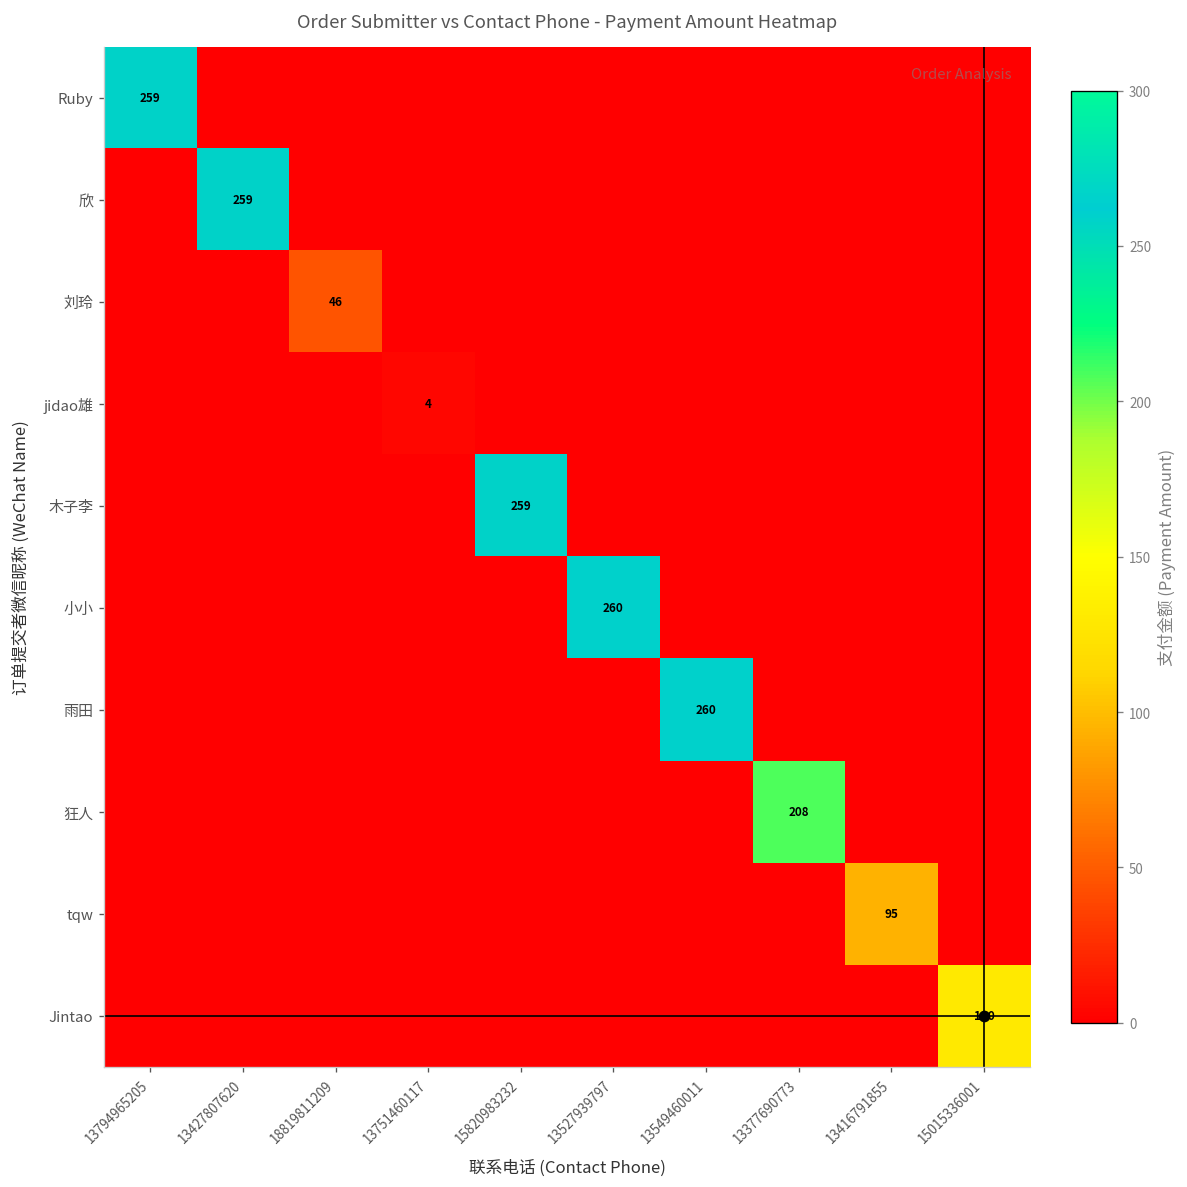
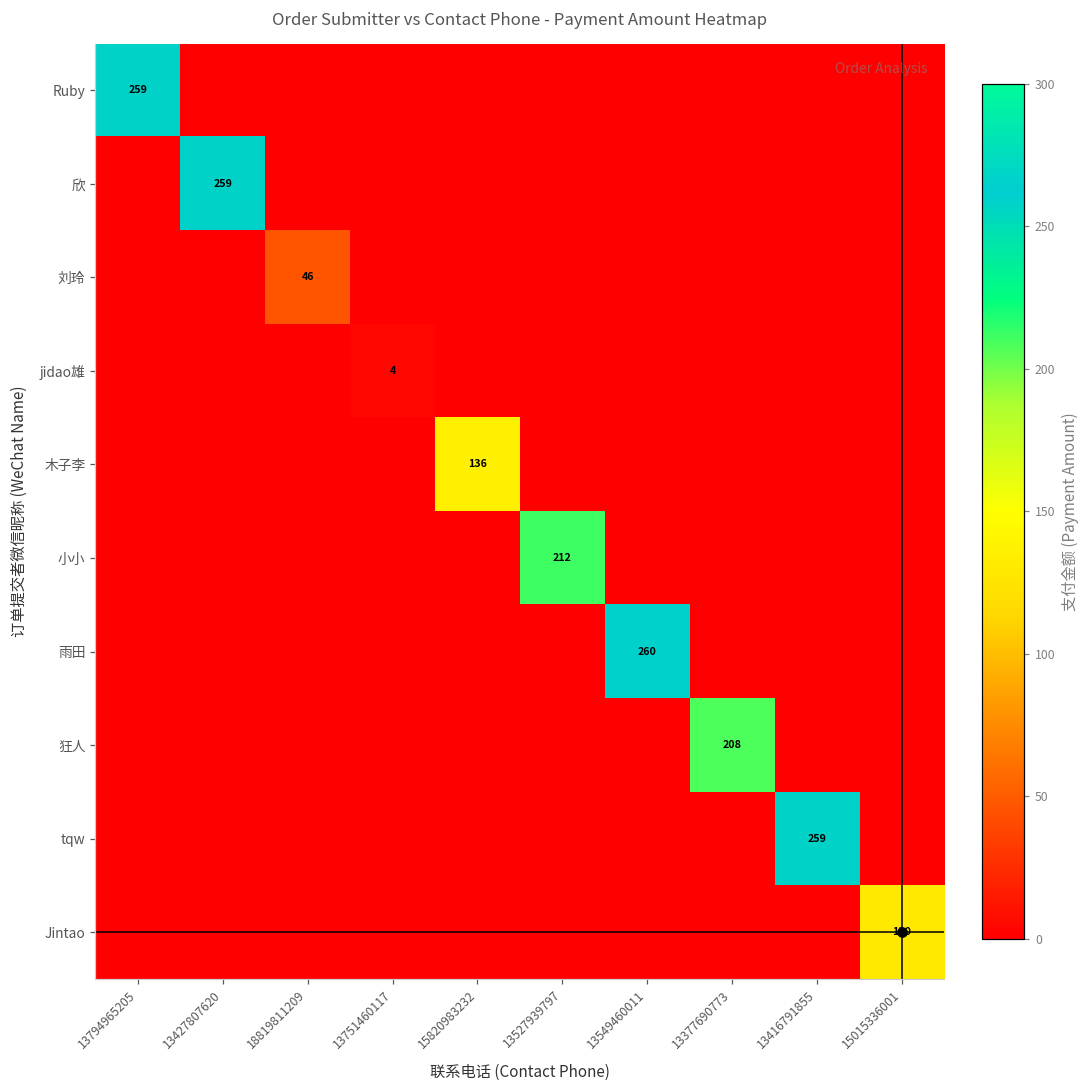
  {
    "Ruby": {
      "13794965205": 259
    },
    "欣": {
      "13427807620": 259
    },
    "刘玲": {
      "18819811209": 46
    },
    "jidao雄": {
      "13751460117": 4
    },
    "木子李": {
-     "15820983232": 259
+     "15820983232": 136
    },
    "小小": {
-     "13527939797": 260
+     "13527939797": 212
    },
    "雨田": {
      "13549460011": 260
    },
    "狂人": {
      "13377690773": 208
    },
    "tqw": {
-     "13416791855": 95
+     "13416791855": 259
    }
  }
